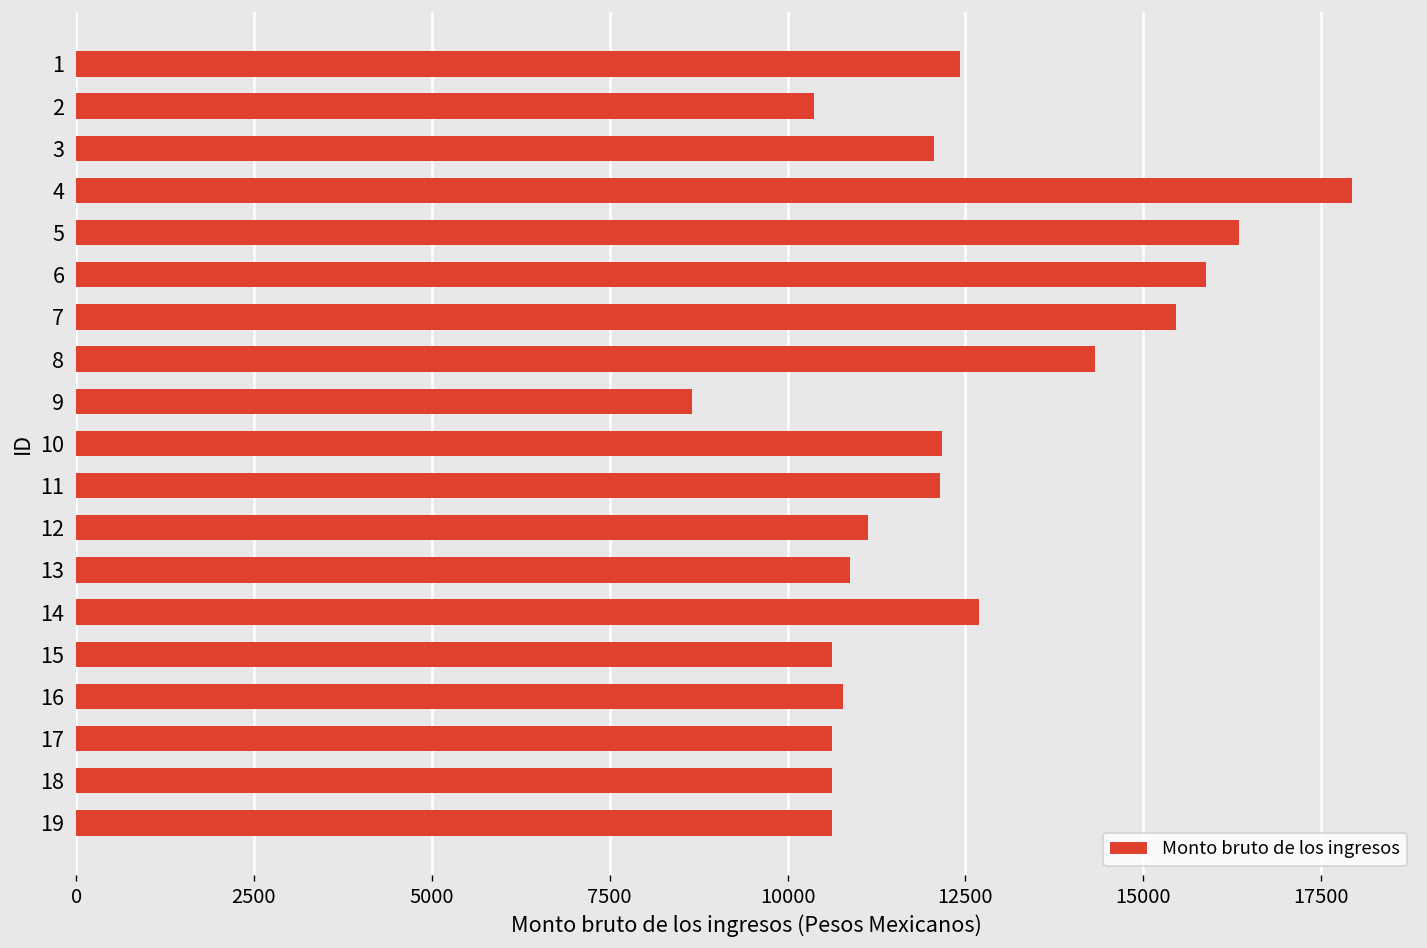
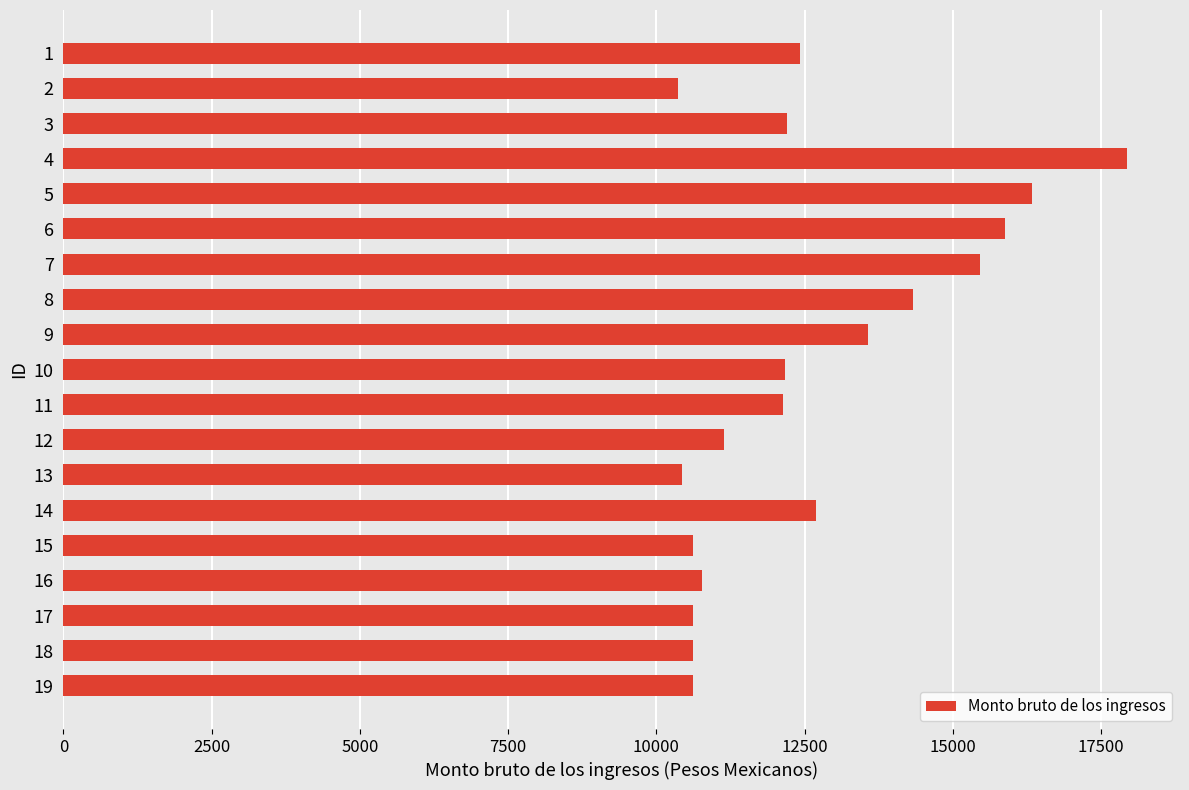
  {
    "1": 12400,
    "2": 10400,
-   "3": 12100,
+   "3": 12200,
    "4": 17900,
    "5": 16300,
    "6": 15900,
    "7": 15500,
    "8": 14300,
-   "9": 8700,
+   "9": 13600,
    "10": 12200,
    "11": 12100,
    "12": 11100,
-   "13": 10900,
+   "13": 10400,
    "14": 12700,
    "15": 10600,
    "16": 10800,
    "17": 10600,
    "18": 10600,
    "19": 10600
  }
